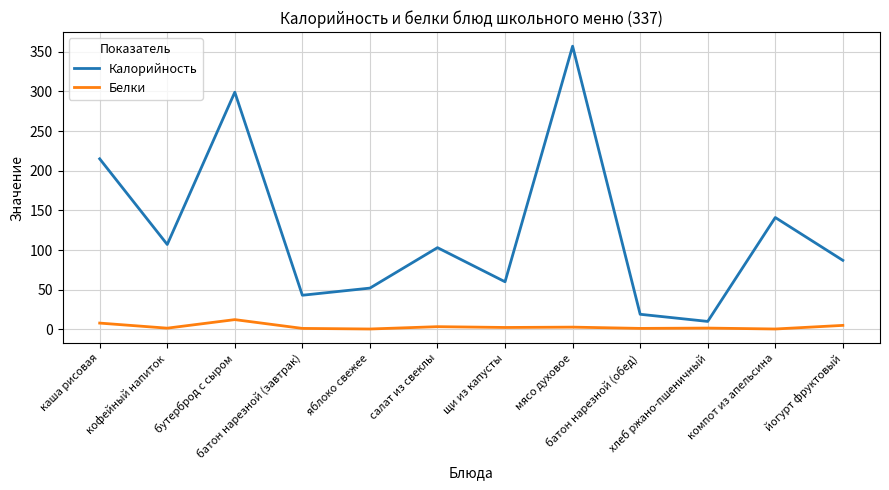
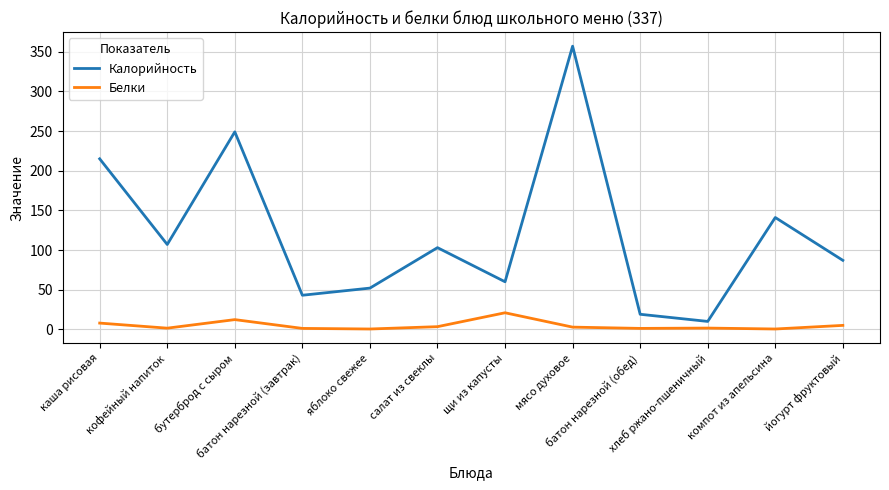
  {
    "Калорийность": {
      "каша рисовая": 220,
      "кофейный напиток": 110,
-     "бутерброд с сыром": 300,
+     "бутерброд с сыром": 250,
      "батон нарезной (завтрак)": 40,
      "яблоко свежее": 50,
      "салат из свеклы": 100,
      "щи из капусты": 60,
      "мясо духовое": 360,
      "батон нарезной (обед)": 20,
      "хлеб ржано-пшеничный": 10,
      "компот из апельсина": 140,
      "йогурт фруктовый": 90
    },
    "Белки": {
      "каша рисовая": 10,
      "кофейный напиток": 0,
      "бутерброд с сыром": 10,
      "батон нарезной (завтрак)": 0,
      "яблоко свежее": 0,
      "салат из свеклы": 0,
-     "щи из капусты": 0,
+     "щи из капусты": 20,
      "мясо духовое": 0,
      "батон нарезной (обед)": 0,
      "хлеб ржано-пшеничный": 0,
      "компот из апельсина": 0,
      "йогурт фруктовый": 10
    }
  }
